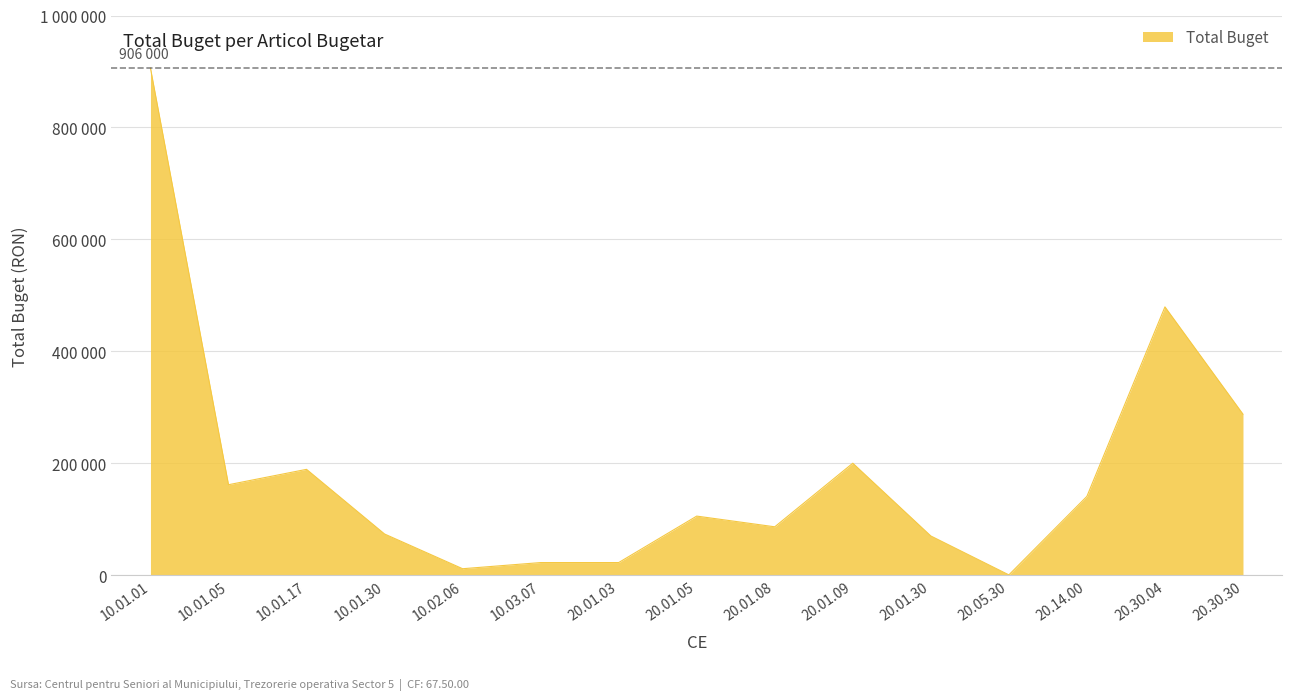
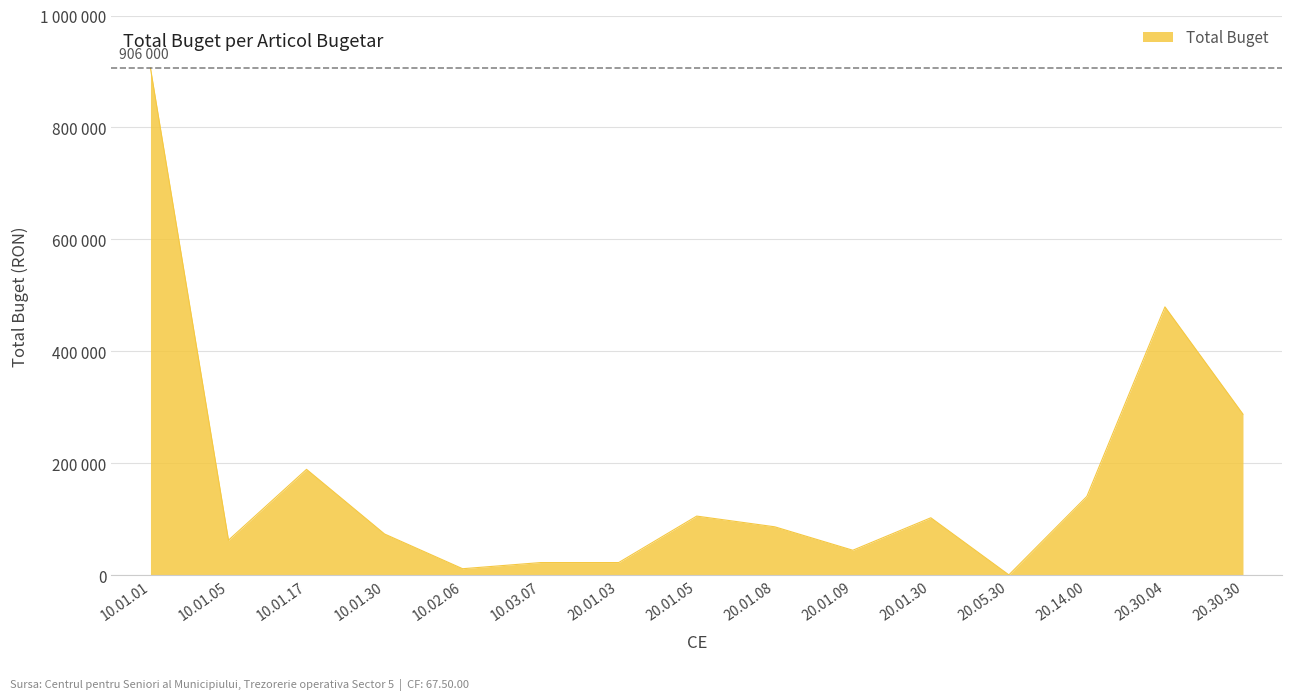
  {
-   "10.01.05": 160000,
+   "10.01.05": 60000,
    "10.01.17": 190000,
    "10.01.30": 70000,
    "10.02.06": 10000,
    "10.03.07": 20000,
    "20.01.03": 20000,
    "20.01.05": 110000,
    "20.01.08": 90000,
-   "20.01.09": 200000,
-   "20.01.30": 70000,
+   "20.01.09": 50000,
+   "20.01.30": 100000,
    "20.05.30": 0,
    "20.14.00": 140000,
    "20.30.04": 480000,
    "20.30.30": 290000
  }
